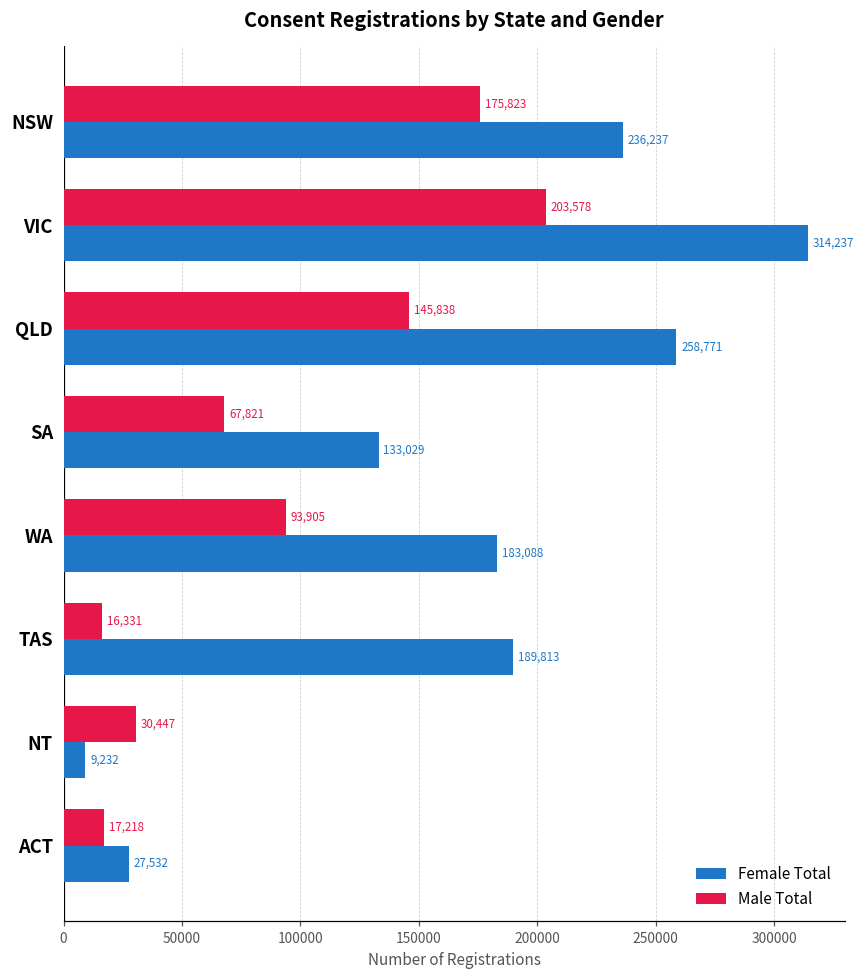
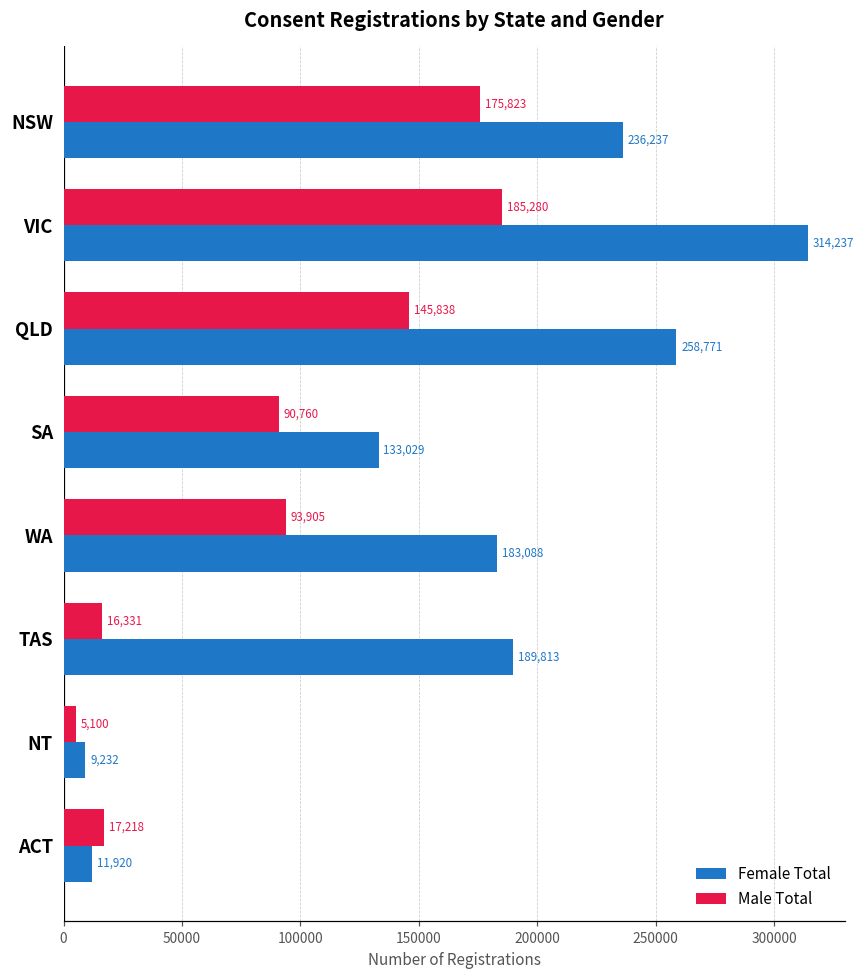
  {
    "Female Total": {
      "NSW": "236,237",
      "VIC": "314,237",
      "QLD": "258,771",
      "SA": "133,029",
      "WA": "183,088",
      "TAS": "189,813",
      "NT": "9,232",
-     "ACT": "27,532"
+     "ACT": "11,920"
    },
    "Male Total": {
      "NSW": "175,823",
-     "VIC": "203,578",
+     "VIC": "185,280",
      "QLD": "145,838",
-     "SA": "67,821",
+     "SA": "90,760",
      "WA": "93,905",
      "TAS": "16,331",
-     "NT": "30,447",
+     "NT": "5,100",
      "ACT": "17,218"
    }
  }
